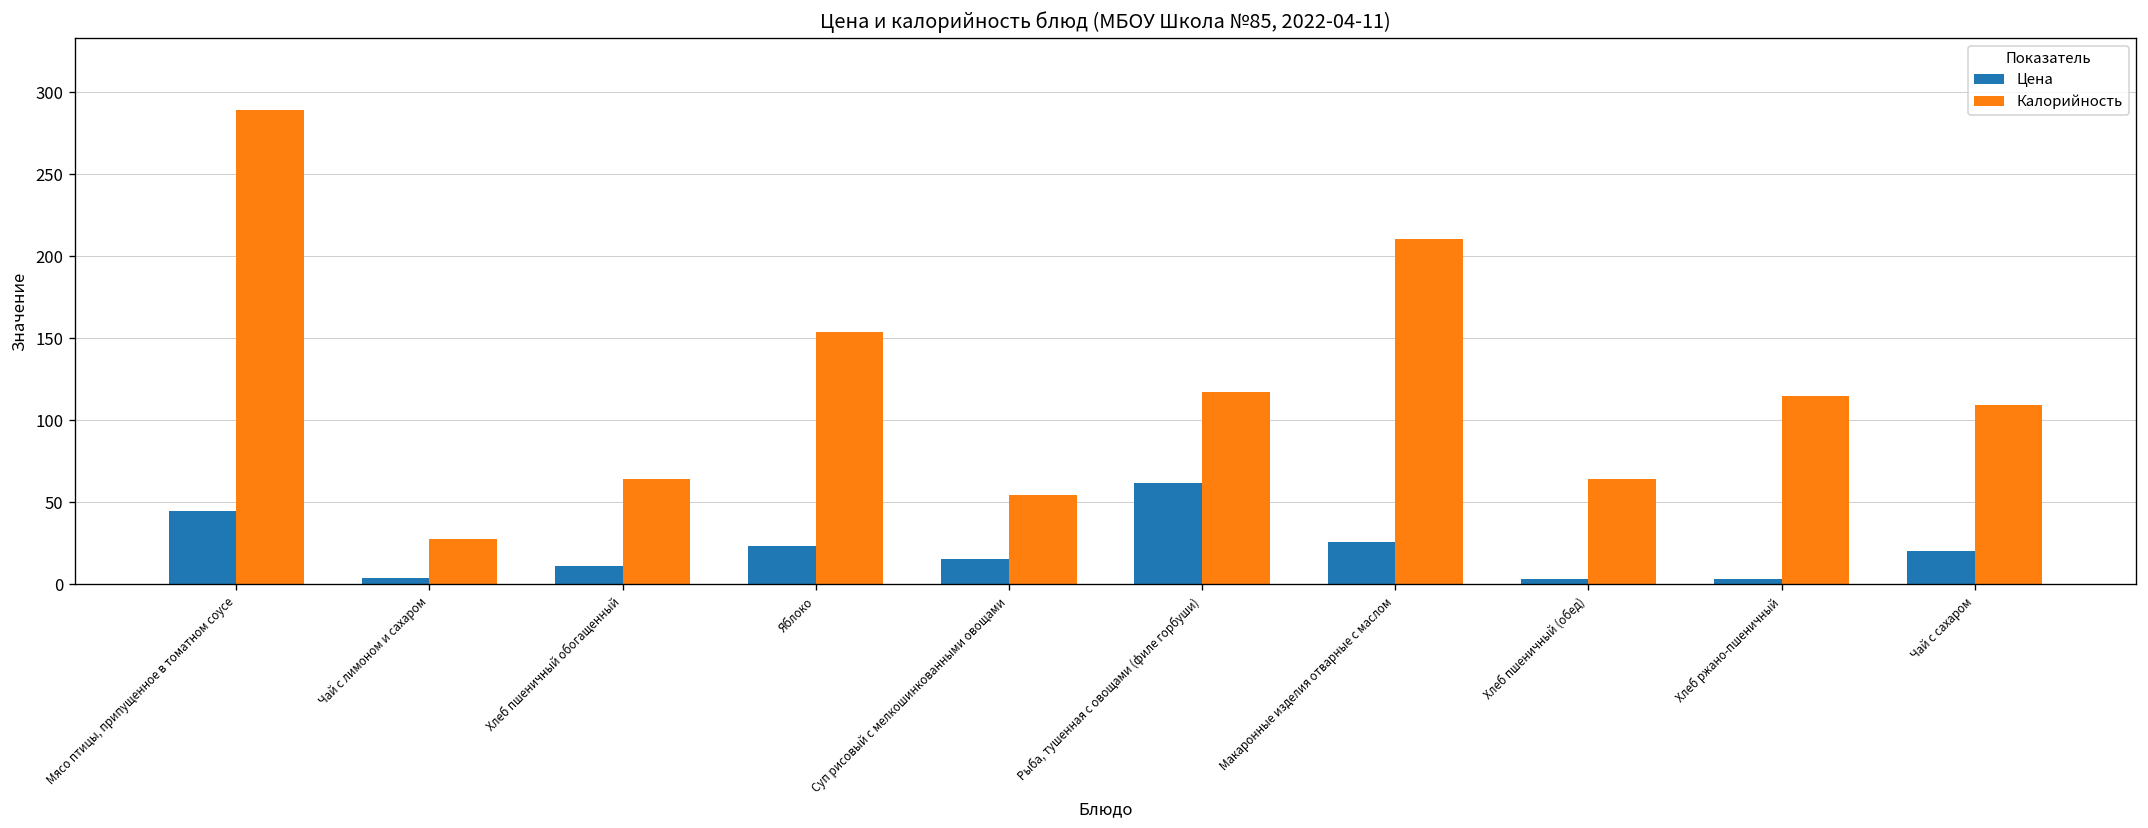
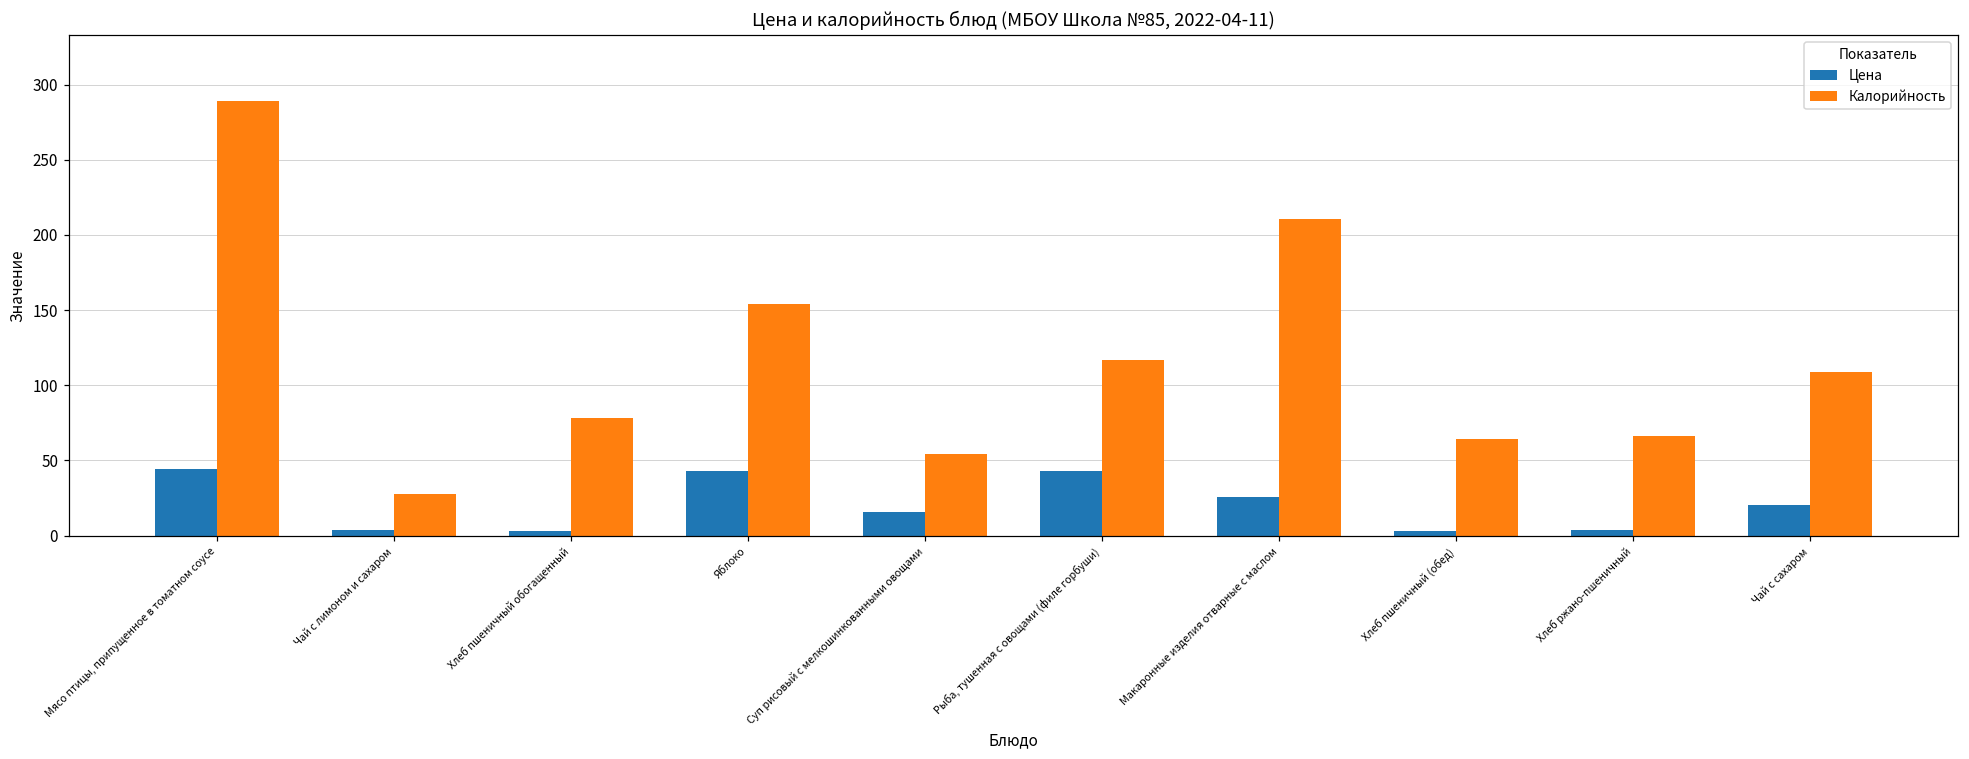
  {
    "Цена": {
      "Мясо птицы, припущенное в томатном соусе": 44,
      "Чай с лимоном и сахаром": 4,
-     "Хлеб пшеничный обогащенный": 11,
-     "Яблоко": 23,
+     "Хлеб пшеничный обогащенный": 3,
+     "Яблоко": 43,
      "Суп рисовый с мелкошинкованными овощами": 16,
-     "Рыба, тушенная с овощами (филе горбуши)": 62,
+     "Рыба, тушенная с овощами (филе горбуши)": 43,
      "Макаронные изделия отварные с маслом": 26,
      "Хлеб пшеничный (обед)": 3,
      "Хлеб ржано-пшеничный": 3,
      "Чай с сахаром": 20
    },
    "Калорийность": {
      "Мясо птицы, припущенное в томатном соусе": 289,
      "Чай с лимоном и сахаром": 27,
-     "Хлеб пшеничный обогащенный": 64,
+     "Хлеб пшеничный обогащенный": 78,
      "Яблоко": 154,
      "Суп рисовый с мелкошинкованными овощами": 55,
      "Рыба, тушенная с овощами (филе горбуши)": 117,
      "Макаронные изделия отварные с маслом": 211,
      "Хлеб пшеничный (обед)": 64,
-     "Хлеб ржано-пшеничный": 115,
+     "Хлеб ржано-пшеничный": 66,
      "Чай с сахаром": 109
    }
  }
